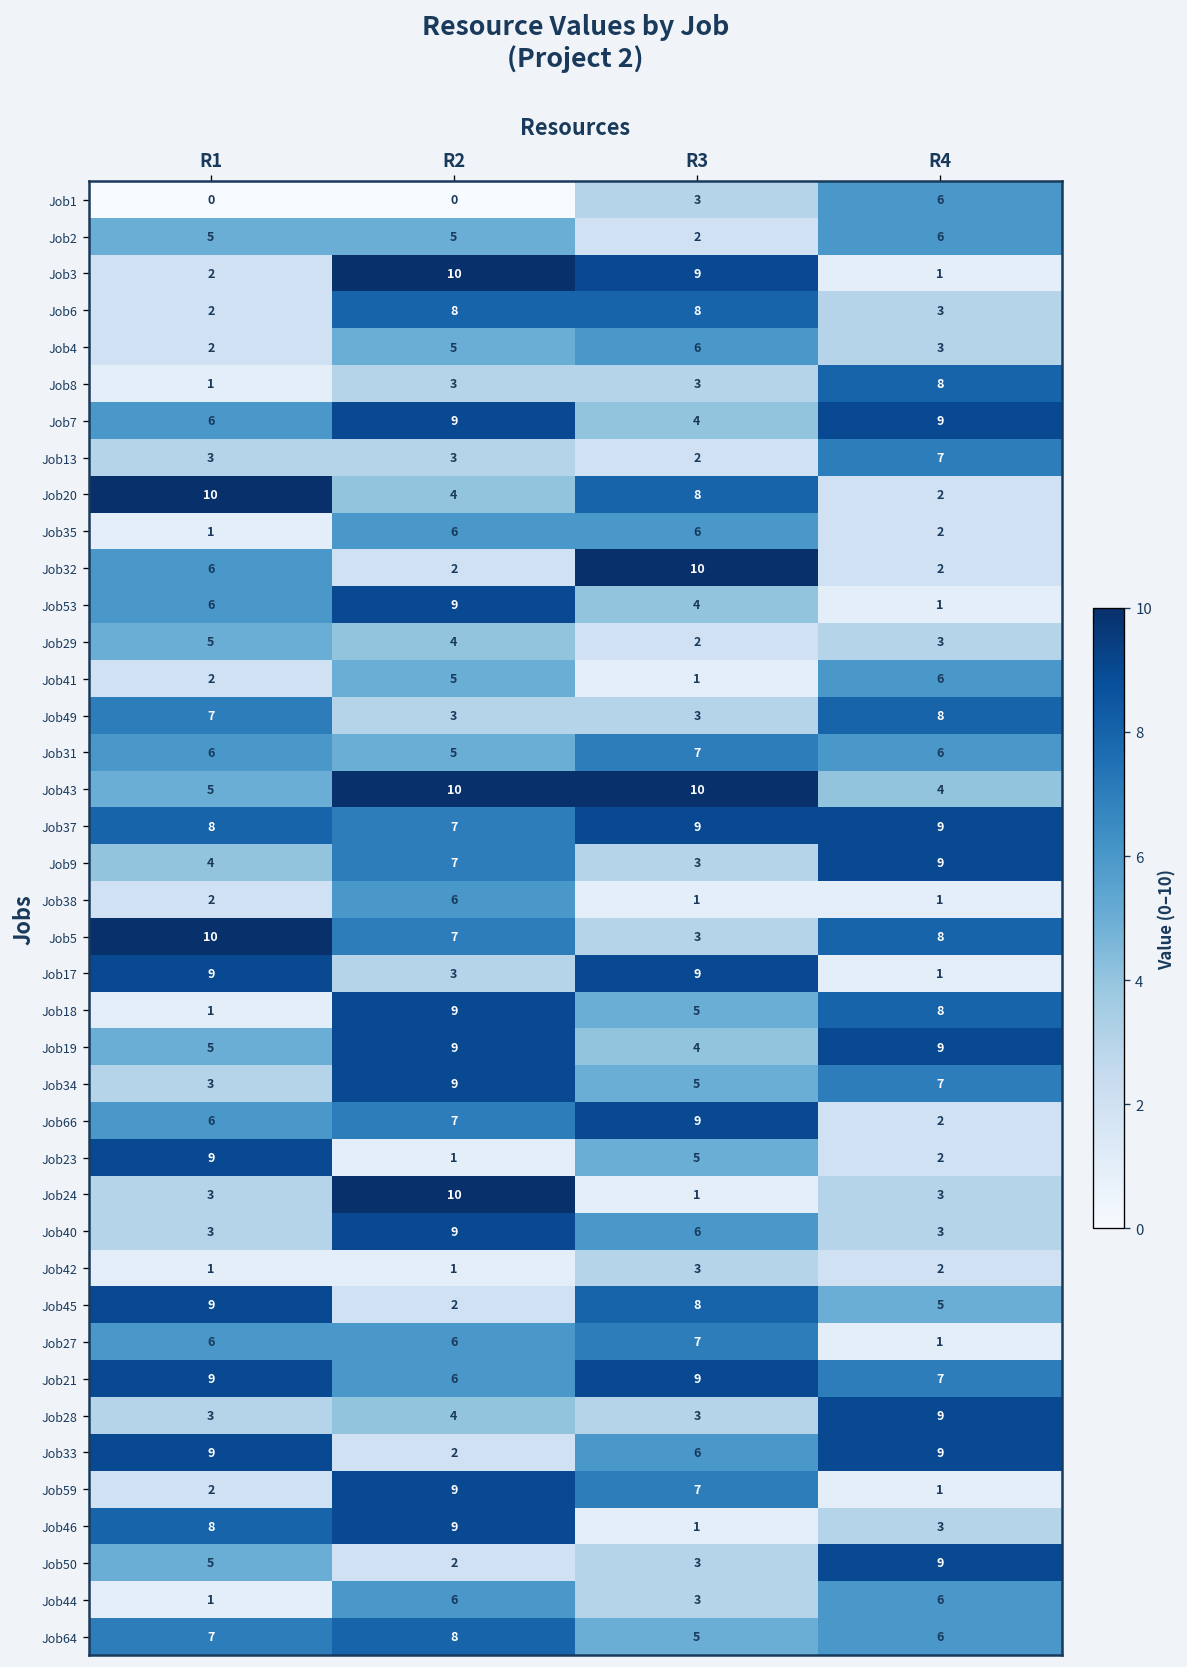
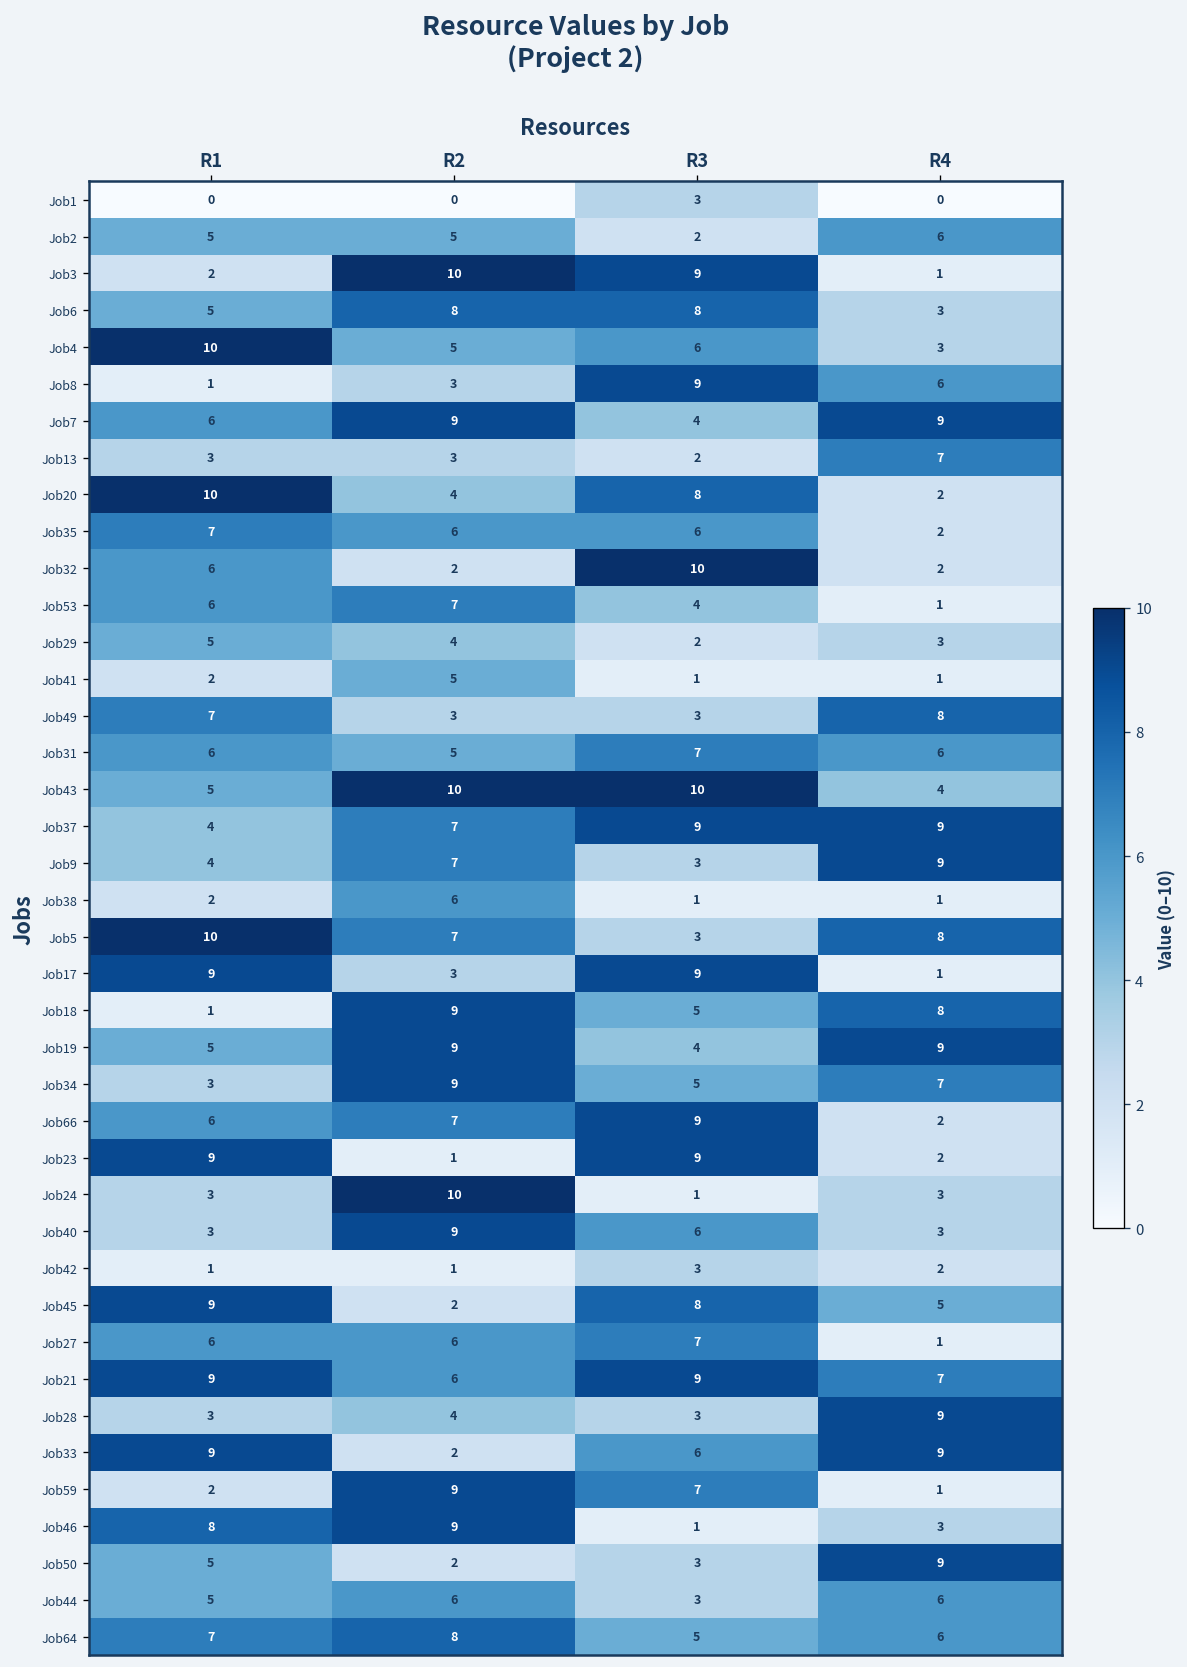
  {
    "Job1": {
      "R1": 0,
      "R2": 0,
      "R3": 3,
-     "R4": 6
+     "R4": 0
    },
    "Job2": {
      "R1": 5,
      "R2": 5,
      "R3": 2,
      "R4": 6
    },
    "Job3": {
      "R1": 2,
      "R2": 10,
      "R3": 9,
      "R4": 1
    },
    "Job6": {
-     "R1": 2,
+     "R1": 5,
      "R2": 8,
      "R3": 8,
      "R4": 3
    },
    "Job4": {
-     "R1": 2,
+     "R1": 10,
      "R2": 5,
      "R3": 6,
      "R4": 3
    },
    "Job8": {
      "R1": 1,
      "R2": 3,
-     "R3": 3,
-     "R4": 8
+     "R3": 9,
+     "R4": 6
    },
    "Job7": {
      "R1": 6,
      "R2": 9,
      "R3": 4,
      "R4": 9
    },
    "Job13": {
      "R1": 3,
      "R2": 3,
      "R3": 2,
      "R4": 7
    },
    "Job20": {
      "R1": 10,
      "R2": 4,
      "R3": 8,
      "R4": 2
    },
    "Job35": {
-     "R1": 1,
+     "R1": 7,
      "R2": 6,
      "R3": 6,
      "R4": 2
    },
    "Job32": {
      "R1": 6,
      "R2": 2,
      "R3": 10,
      "R4": 2
    },
    "Job53": {
      "R1": 6,
-     "R2": 9,
+     "R2": 7,
      "R3": 4,
      "R4": 1
    },
    "Job29": {
      "R1": 5,
      "R2": 4,
      "R3": 2,
      "R4": 3
    },
    "Job41": {
      "R1": 2,
      "R2": 5,
      "R3": 1,
-     "R4": 6
+     "R4": 1
    },
    "Job49": {
      "R1": 7,
      "R2": 3,
      "R3": 3,
      "R4": 8
    },
    "Job31": {
      "R1": 6,
      "R2": 5,
      "R3": 7,
      "R4": 6
    },
    "Job43": {
      "R1": 5,
      "R2": 10,
      "R3": 10,
      "R4": 4
    },
    "Job37": {
-     "R1": 8,
+     "R1": 4,
      "R2": 7,
      "R3": 9,
      "R4": 9
    },
    "Job9": {
      "R1": 4,
      "R2": 7,
      "R3": 3,
      "R4": 9
    },
    "Job38": {
      "R1": 2,
      "R2": 6,
      "R3": 1,
      "R4": 1
    },
    "Job5": {
      "R1": 10,
      "R2": 7,
      "R3": 3,
      "R4": 8
    },
    "Job17": {
      "R1": 9,
      "R2": 3,
      "R3": 9,
      "R4": 1
    },
    "Job18": {
      "R1": 1,
      "R2": 9,
      "R3": 5,
      "R4": 8
    },
    "Job19": {
      "R1": 5,
      "R2": 9,
      "R3": 4,
      "R4": 9
    },
    "Job34": {
      "R1": 3,
      "R2": 9,
      "R3": 5,
      "R4": 7
    },
    "Job66": {
      "R1": 6,
      "R2": 7,
      "R3": 9,
      "R4": 2
    },
    "Job23": {
      "R1": 9,
      "R2": 1,
-     "R3": 5,
+     "R3": 9,
      "R4": 2
    },
    "Job24": {
      "R1": 3,
      "R2": 10,
      "R3": 1,
      "R4": 3
    },
    "Job40": {
      "R1": 3,
      "R2": 9,
      "R3": 6,
      "R4": 3
    },
    "Job42": {
      "R1": 1,
      "R2": 1,
      "R3": 3,
      "R4": 2
    },
    "Job45": {
      "R1": 9,
      "R2": 2,
      "R3": 8,
      "R4": 5
    },
    "Job27": {
      "R1": 6,
      "R2": 6,
      "R3": 7,
      "R4": 1
    },
    "Job21": {
      "R1": 9,
      "R2": 6,
      "R3": 9,
      "R4": 7
    },
    "Job28": {
      "R1": 3,
      "R2": 4,
      "R3": 3,
      "R4": 9
    },
    "Job33": {
      "R1": 9,
      "R2": 2,
      "R3": 6,
      "R4": 9
    },
    "Job59": {
      "R1": 2,
      "R2": 9,
      "R3": 7,
      "R4": 1
    },
    "Job46": {
      "R1": 8,
      "R2": 9,
      "R3": 1,
      "R4": 3
    },
    "Job50": {
      "R1": 5,
      "R2": 2,
      "R3": 3,
      "R4": 9
    },
    "Job44": {
-     "R1": 1,
+     "R1": 5,
      "R2": 6,
      "R3": 3,
      "R4": 6
    },
    "Job64": {
      "R1": 7,
      "R2": 8,
      "R3": 5,
      "R4": 6
    }
  }
